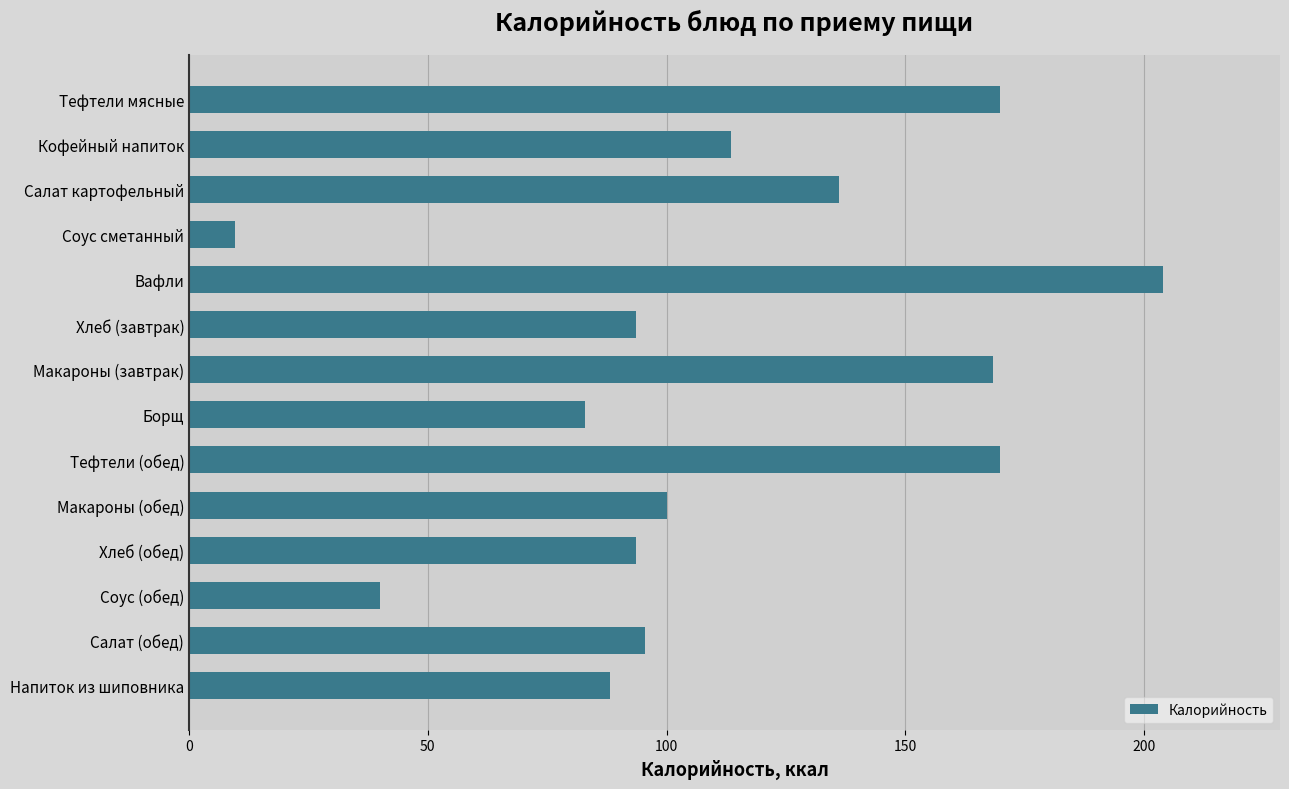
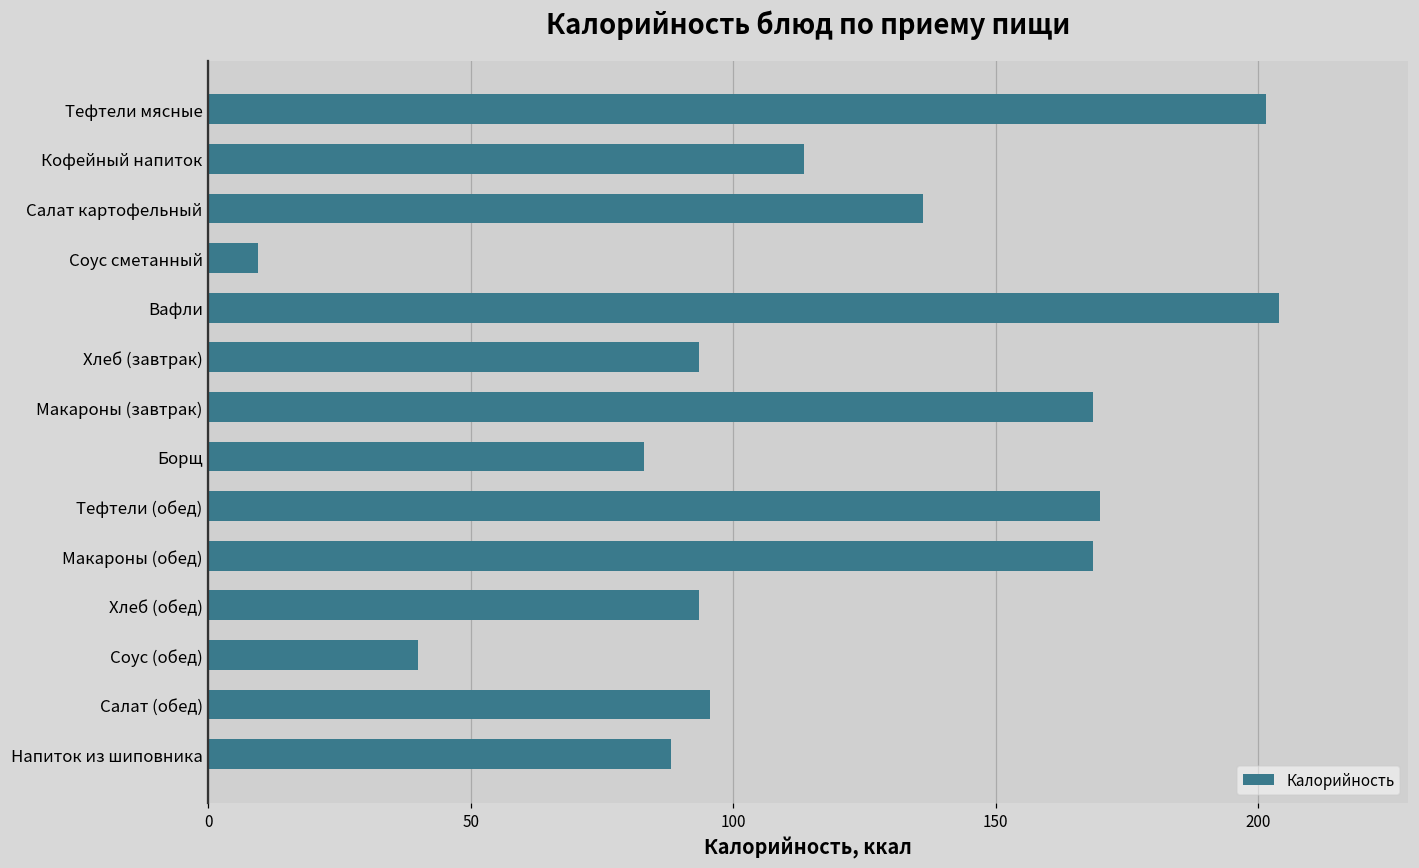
  {
-   "Тефтели мясные": 170,
+   "Тефтели мясные": 201,
    "Кофейный напиток": 113,
    "Салат картофельный": 136,
    "Соус сметанный": 10,
    "Вафли": 204,
    "Хлеб (завтрак)": 94,
    "Макароны (завтрак)": 168,
    "Борщ": 83,
    "Тефтели (обед)": 170,
-   "Макароны (обед)": 100,
+   "Макароны (обед)": 168,
    "Хлеб (обед)": 94,
    "Соус (обед)": 40,
    "Салат (обед)": 96,
    "Напиток из шиповника": 88
  }
